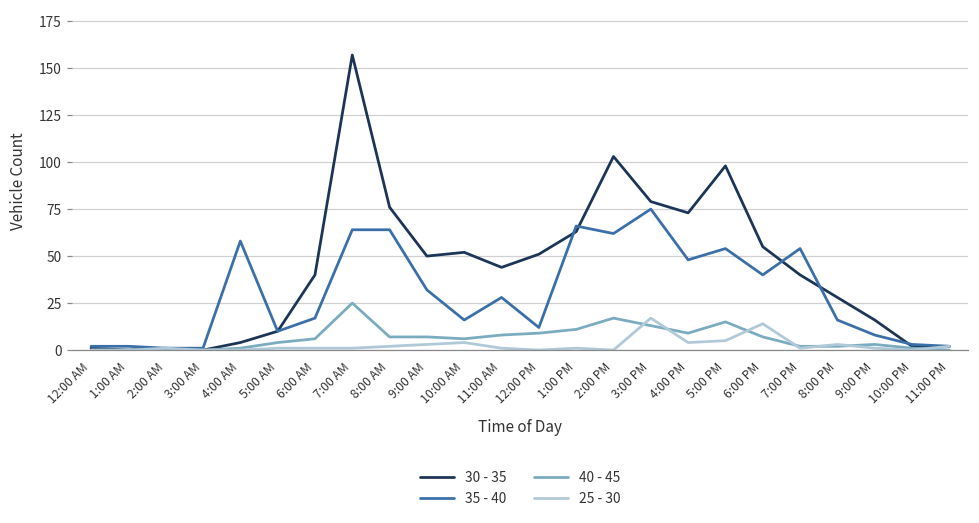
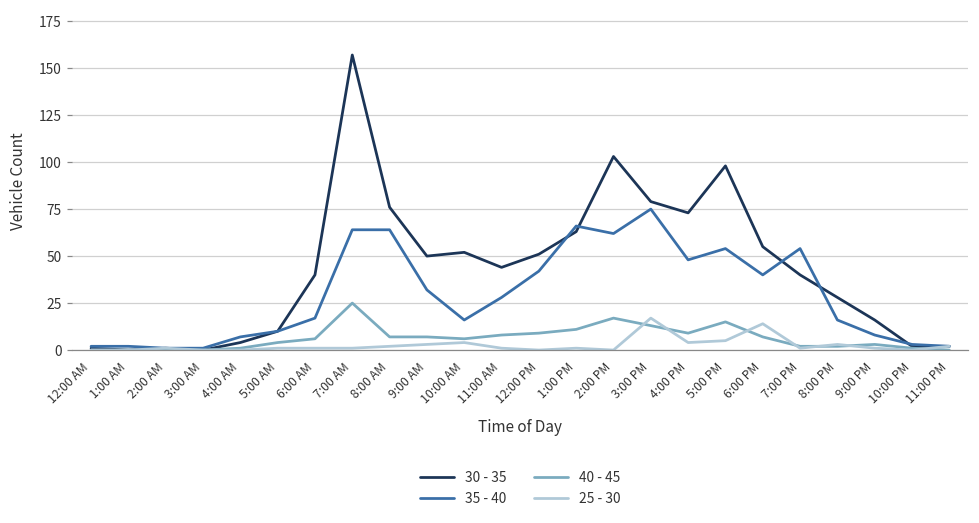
  {
    "30 - 35": {
      "4:00 AM": 4,
      "6:00 AM": 40,
      "7:00 AM": 157,
      "8:00 AM": 76,
      "9:00 AM": 50,
      "10:00 AM": 52,
      "11:00 AM": 44,
      "12:00 PM": 51,
      "1:00 PM": 63,
      "2:00 PM": 103,
      "3:00 PM": 79,
      "4:00 PM": 73,
      "5:00 PM": 98,
      "6:00 PM": 55,
      "7:00 PM": 40,
      "8:00 PM": 28,
      "9:00 PM": 16
    },
    "35 - 40": {
      "1:00 AM": 2,
-     "4:00 AM": 58,
+     "4:00 AM": 7,
      "6:00 AM": 17,
      "7:00 AM": 64,
      "8:00 AM": 64,
      "9:00 AM": 32,
      "10:00 AM": 16,
      "11:00 AM": 28,
-     "12:00 PM": 12,
+     "12:00 PM": 42,
      "1:00 PM": 66,
      "2:00 PM": 62,
      "3:00 PM": 75,
      "4:00 PM": 48,
      "5:00 PM": 54,
      "6:00 PM": 40,
      "7:00 PM": 54,
      "8:00 PM": 16,
      "9:00 PM": 8
    },
    "40 - 45": {
      "5:00 AM": 4,
      "6:00 AM": 6,
      "7:00 AM": 25,
      "8:00 AM": 7,
      "9:00 AM": 7,
      "10:00 AM": 6,
      "11:00 AM": 8,
      "12:00 PM": 9,
      "1:00 PM": 11,
      "2:00 PM": 17,
      "3:00 PM": 13,
      "4:00 PM": 9,
      "5:00 PM": 15,
      "6:00 PM": 7,
      "9:00 PM": 3,
      "11:00 PM": 0
    },
    "25 - 30": {
      "5:00 AM": 1,
      "6:00 AM": 1,
      "7:00 AM": 1,
      "8:00 AM": 2,
      "9:00 AM": 3,
      "10:00 AM": 4,
      "11:00 AM": 1,
      "12:00 PM": 0,
      "1:00 PM": 1,
      "2:00 PM": 0,
      "3:00 PM": 17,
      "4:00 PM": 4,
      "5:00 PM": 5,
      "6:00 PM": 14,
      "9:00 PM": 1
    }
  }
